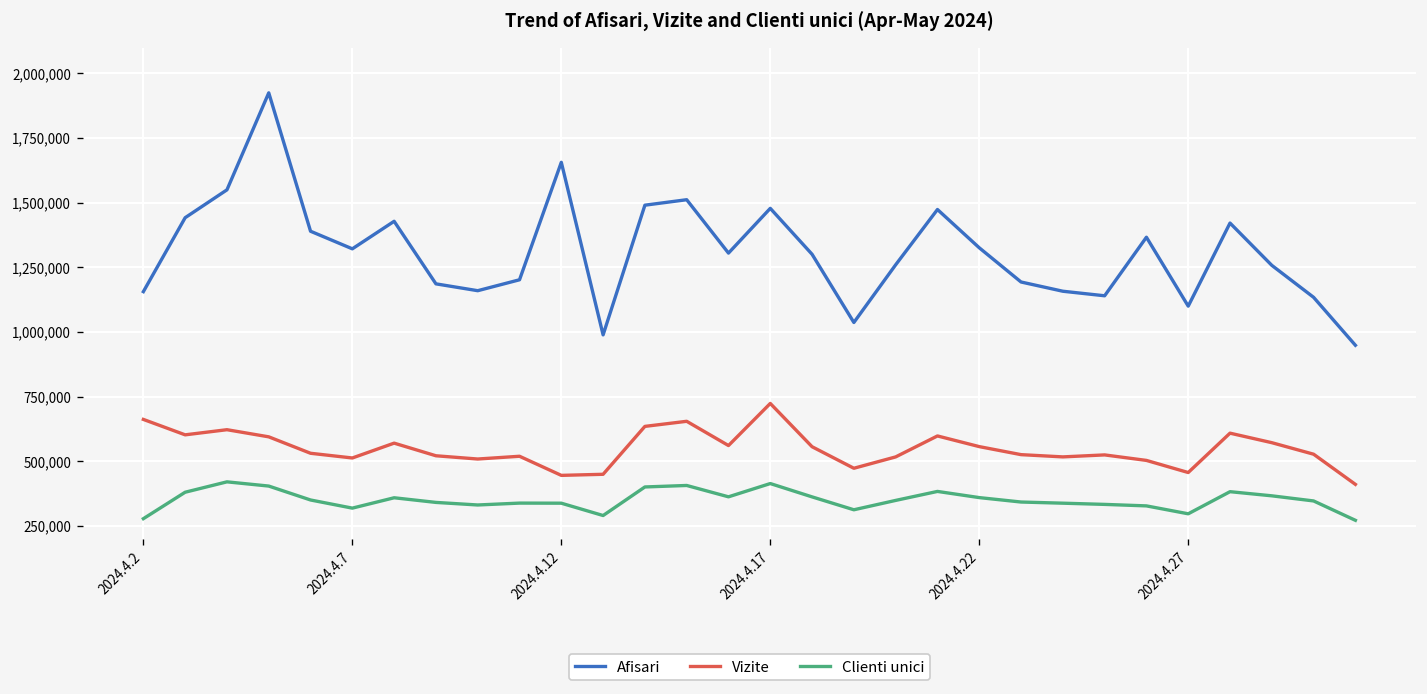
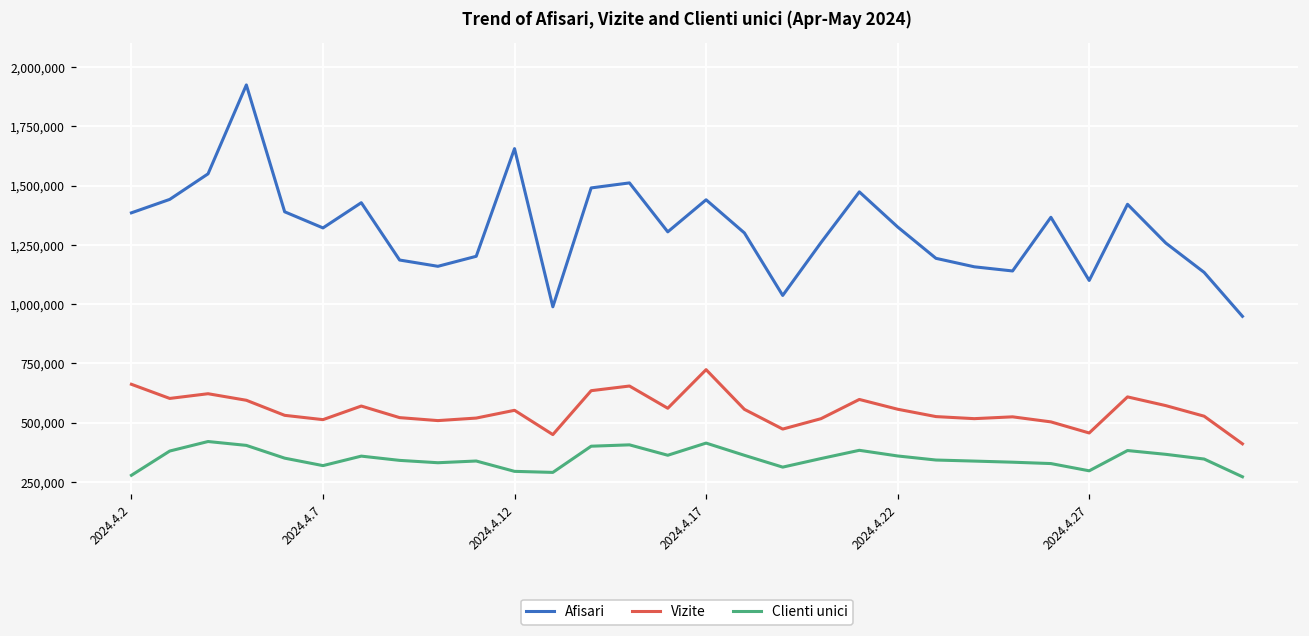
  {
    "Afisari": {
-     "2024.4.2": "1,160,000",
+     "2024.4.2": "1,390,000",
      "2024.4.7": "1,320,000",
      "2024.4.12": "1,660,000",
-     "2024.4.17": "1,480,000",
+     "2024.4.17": "1,440,000",
      "2024.4.22": "1,330,000",
      "2024.4.27": "1,100,000"
    },
    "Vizite": {
      "2024.4.2": "660,000",
      "2024.4.7": "510,000",
-     "2024.4.12": "450,000",
+     "2024.4.12": "550,000",
      "2024.4.17": "720,000",
      "2024.4.22": "560,000",
      "2024.4.27": "460,000"
    },
    "Clienti unici": {
      "2024.4.2": "280,000",
      "2024.4.7": "320,000",
-     "2024.4.12": "340,000",
+     "2024.4.12": "290,000",
      "2024.4.17": "410,000",
      "2024.4.22": "360,000",
      "2024.4.27": "300,000"
    }
  }
